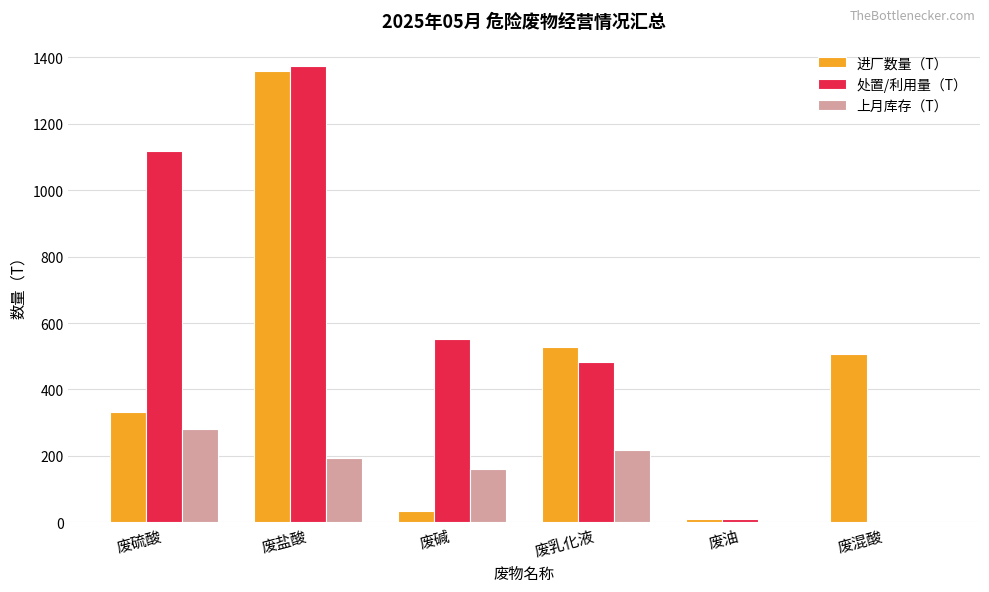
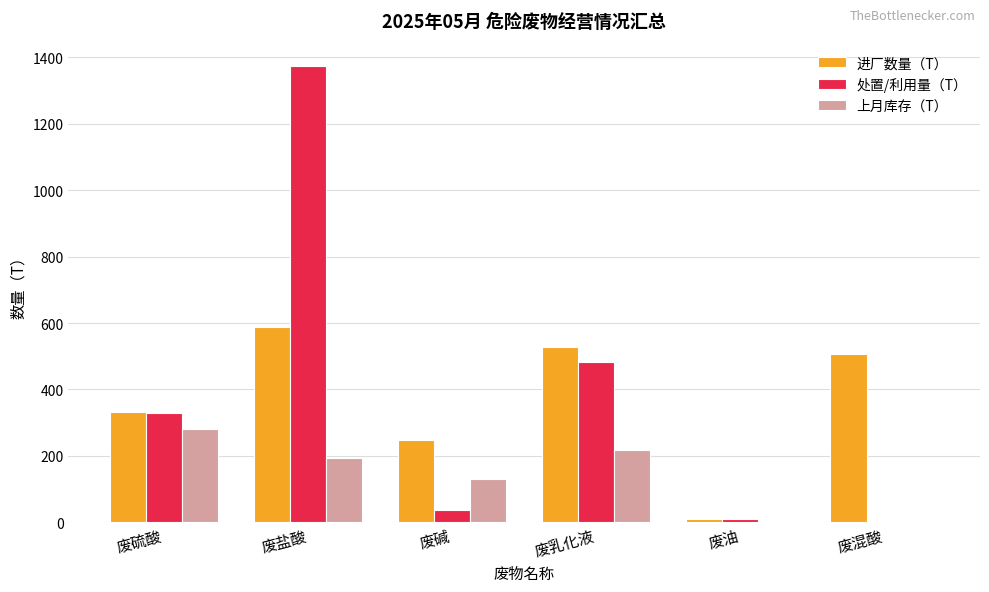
  {
    "进厂数量（T）": {
      "废硫酸": 330,
-     "废盐酸": 1360,
-     "废碱": 30,
+     "废盐酸": 590,
+     "废碱": 250,
      "废乳化液": 530,
      "废油": 10,
      "废混酸": 510
    },
    "处置/利用量（T）": {
-     "废硫酸": 1120,
+     "废硫酸": 330,
      "废盐酸": 1370,
-     "废碱": 550,
+     "废碱": 40,
      "废乳化液": 480,
      "废油": 10
    },
    "上月库存（T）": {
      "废硫酸": 280,
      "废盐酸": 190,
-     "废碱": 160,
+     "废碱": 130,
      "废乳化液": 220,
      "废油": 0,
      "废混酸": 0
    }
  }
